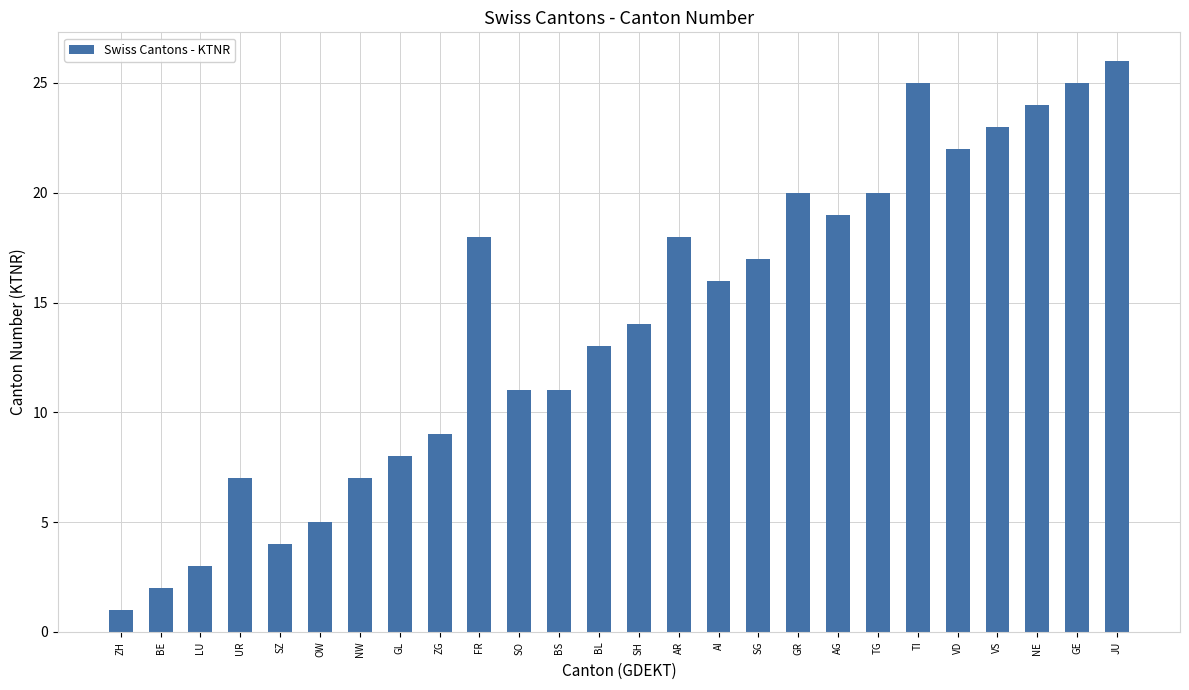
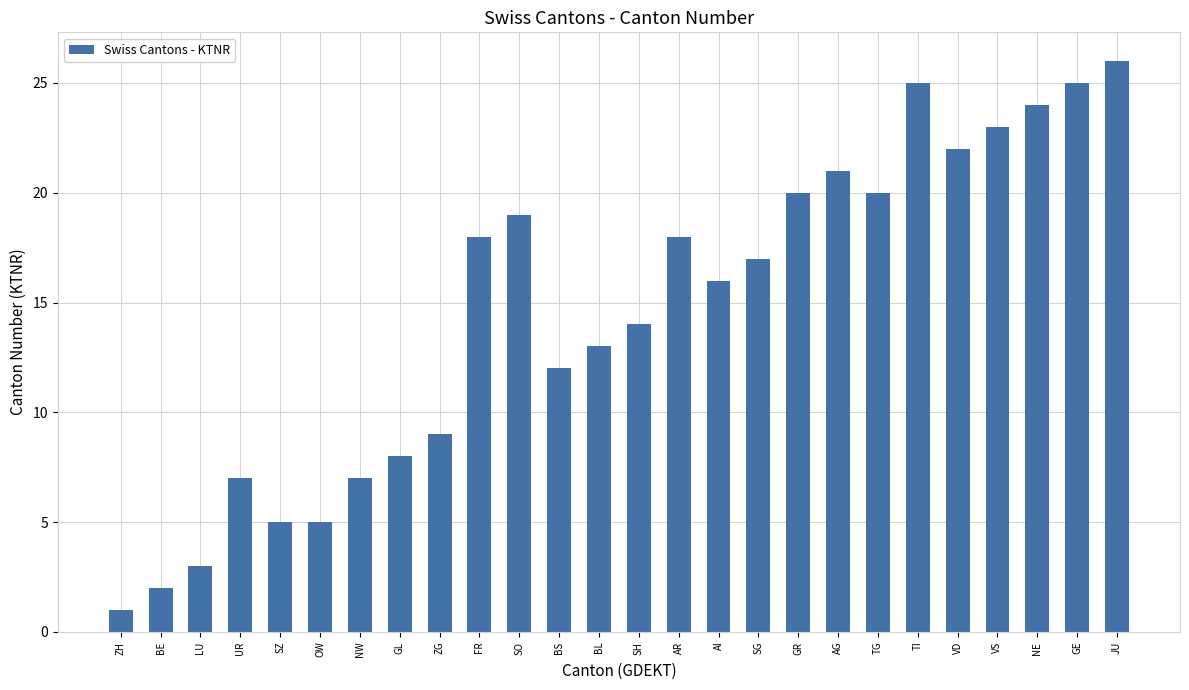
  {
    "ZH": 1,
    "BE": 2,
    "LU": 3,
    "UR": 7,
-   "SZ": 4,
+   "SZ": 5,
    "OW": 5,
    "NW": 7,
    "GL": 8,
    "ZG": 9,
    "FR": 18,
-   "SO": 11,
-   "BS": 11,
+   "SO": 19,
+   "BS": 12,
    "BL": 13,
    "SH": 14,
    "AR": 18,
    "AI": 16,
    "SG": 17,
    "GR": 20,
-   "AG": 19,
+   "AG": 21,
    "TG": 20,
    "TI": 25,
    "VD": 22,
    "VS": 23,
    "NE": 24,
    "GE": 25,
    "JU": 26
  }
